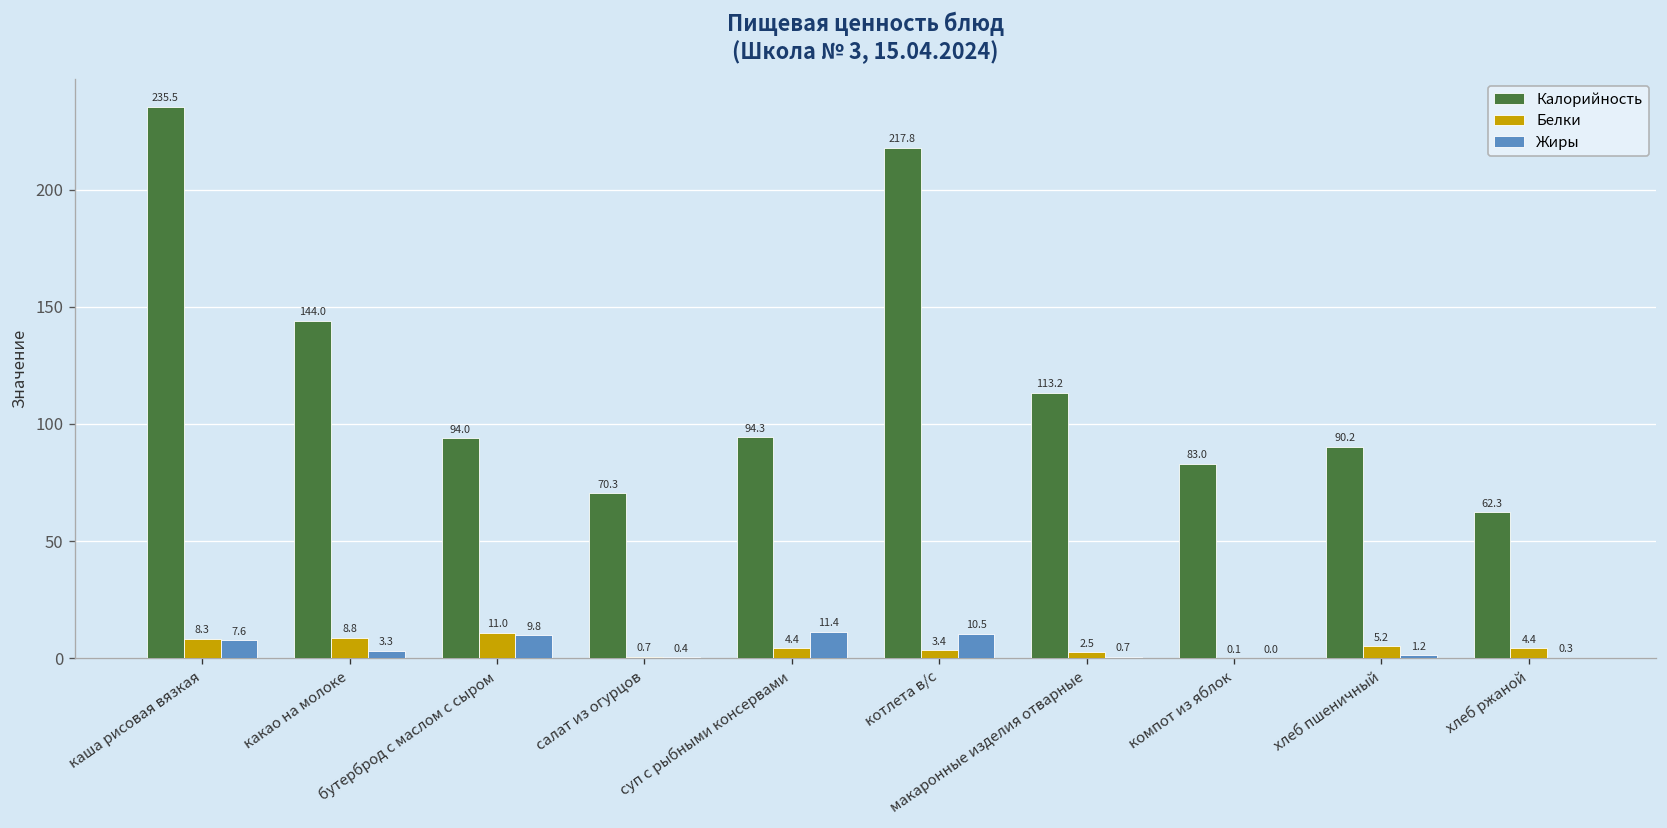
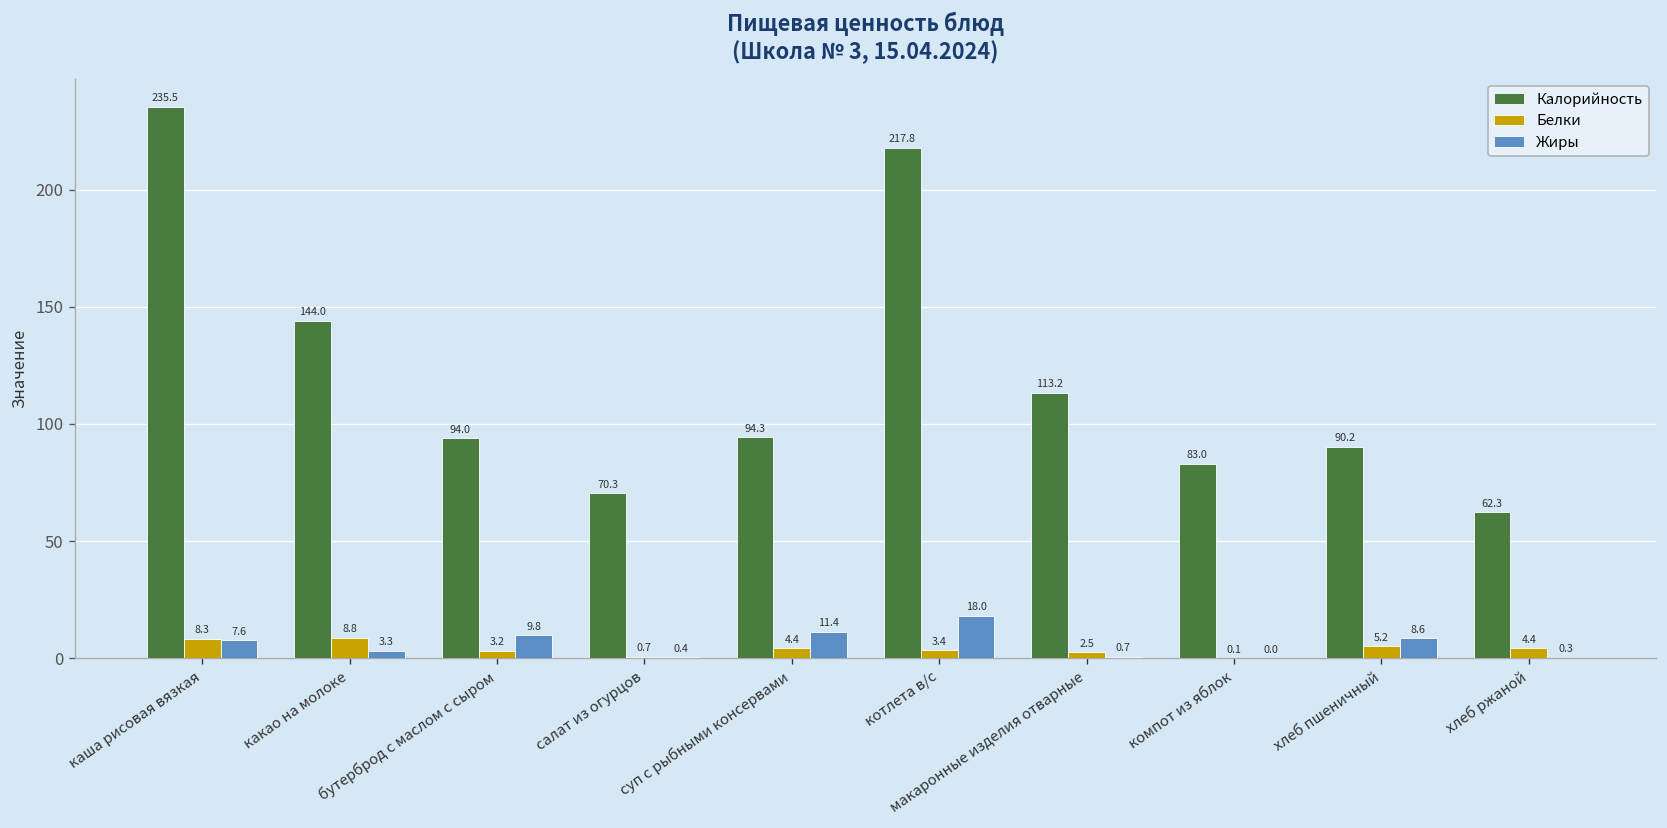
  {
    "Калорийность": {
      "каша рисовая вязкая": 235.5,
      "какао на молоке": 144.0,
      "бутерброд с маслом с сыром": 94.0,
      "салат из огурцов": 70.3,
      "суп с рыбными консервами": 94.3,
      "котлета в/с": 217.8,
      "макаронные изделия отварные": 113.2,
      "компот из яблок": 83.0,
      "хлеб пшеничный": 90.2,
      "хлеб ржаной": 62.3
    },
    "Белки": {
      "каша рисовая вязкая": 8.3,
      "какао на молоке": 8.8,
-     "бутерброд с маслом с сыром": 11.0,
+     "бутерброд с маслом с сыром": 3.2,
      "салат из огурцов": 0.7,
      "суп с рыбными консервами": 4.4,
      "котлета в/с": 3.4,
      "макаронные изделия отварные": 2.5,
      "компот из яблок": 0.1,
      "хлеб пшеничный": 5.2,
      "хлеб ржаной": 4.4
    },
    "Жиры": {
      "каша рисовая вязкая": 7.6,
      "какао на молоке": 3.3,
      "бутерброд с маслом с сыром": 9.8,
      "салат из огурцов": 0.4,
      "суп с рыбными консервами": 11.4,
-     "котлета в/с": 10.5,
+     "котлета в/с": 18.0,
      "макаронные изделия отварные": 0.7,
      "компот из яблок": 0.0,
-     "хлеб пшеничный": 1.2,
+     "хлеб пшеничный": 8.6,
      "хлеб ржаной": 0.3
    }
  }
